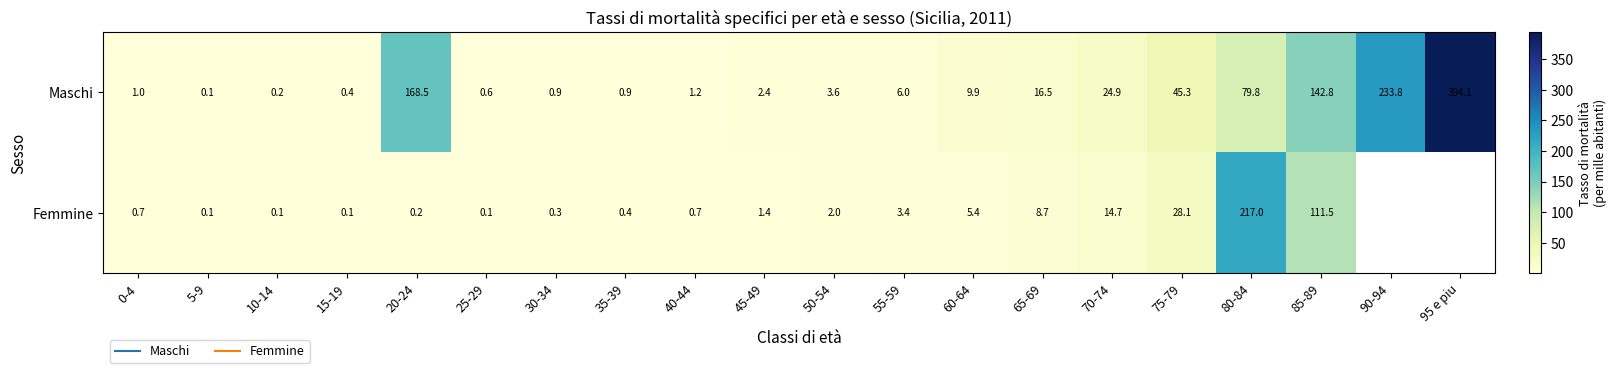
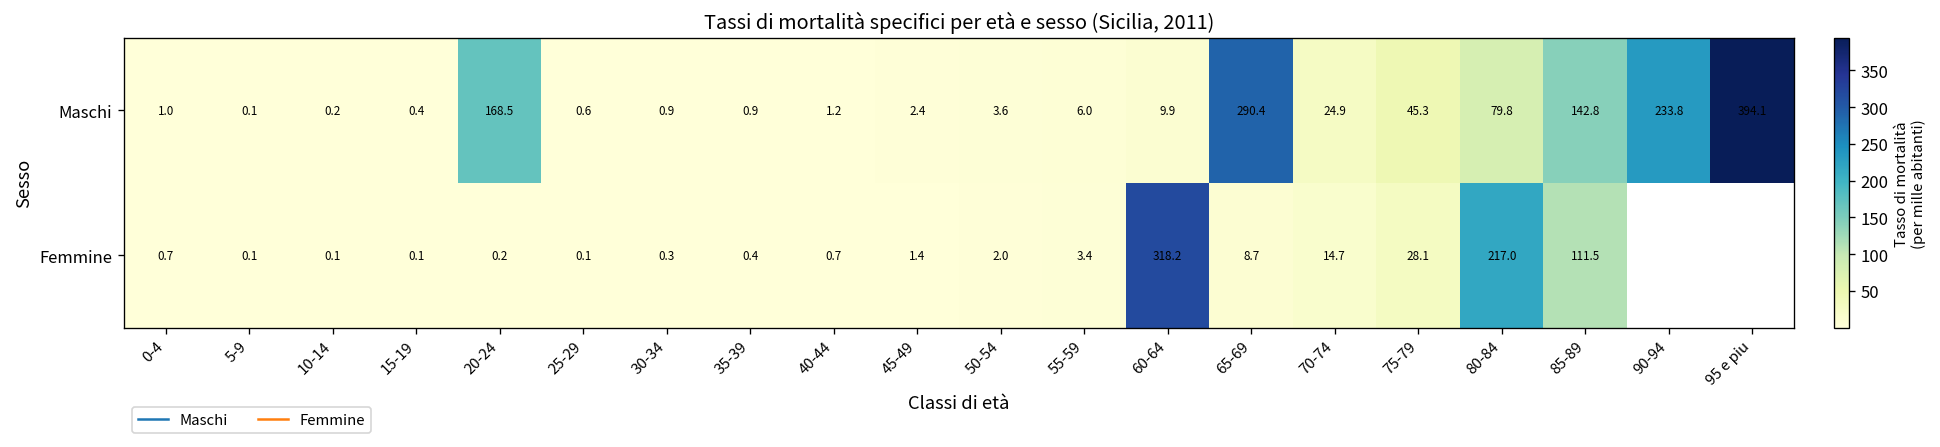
  {
    "Maschi": {
      "0-4": 1.0,
      "5-9": 0.1,
      "10-14": 0.2,
      "15-19": 0.4,
      "20-24": 168.5,
      "25-29": 0.6,
      "30-34": 0.9,
      "35-39": 0.9,
      "40-44": 1.2,
      "45-49": 2.4,
      "50-54": 3.6,
      "55-59": 6.0,
      "60-64": 9.9,
-     "65-69": 16.5,
+     "65-69": 290.4,
      "70-74": 24.9,
      "75-79": 45.3,
      "80-84": 79.8,
      "85-89": 142.8,
      "90-94": 233.8,
      "95 e piu": 394.1
    },
    "Femmine": {
      "0-4": 0.7,
      "5-9": 0.1,
      "10-14": 0.1,
      "15-19": 0.1,
      "20-24": 0.2,
      "25-29": 0.1,
      "30-34": 0.3,
      "35-39": 0.4,
      "40-44": 0.7,
      "45-49": 1.4,
      "50-54": 2.0,
      "55-59": 3.4,
-     "60-64": 5.4,
+     "60-64": 318.2,
      "65-69": 8.7,
      "70-74": 14.7,
      "75-79": 28.1,
      "80-84": 217.0,
      "85-89": 111.5
    }
  }
